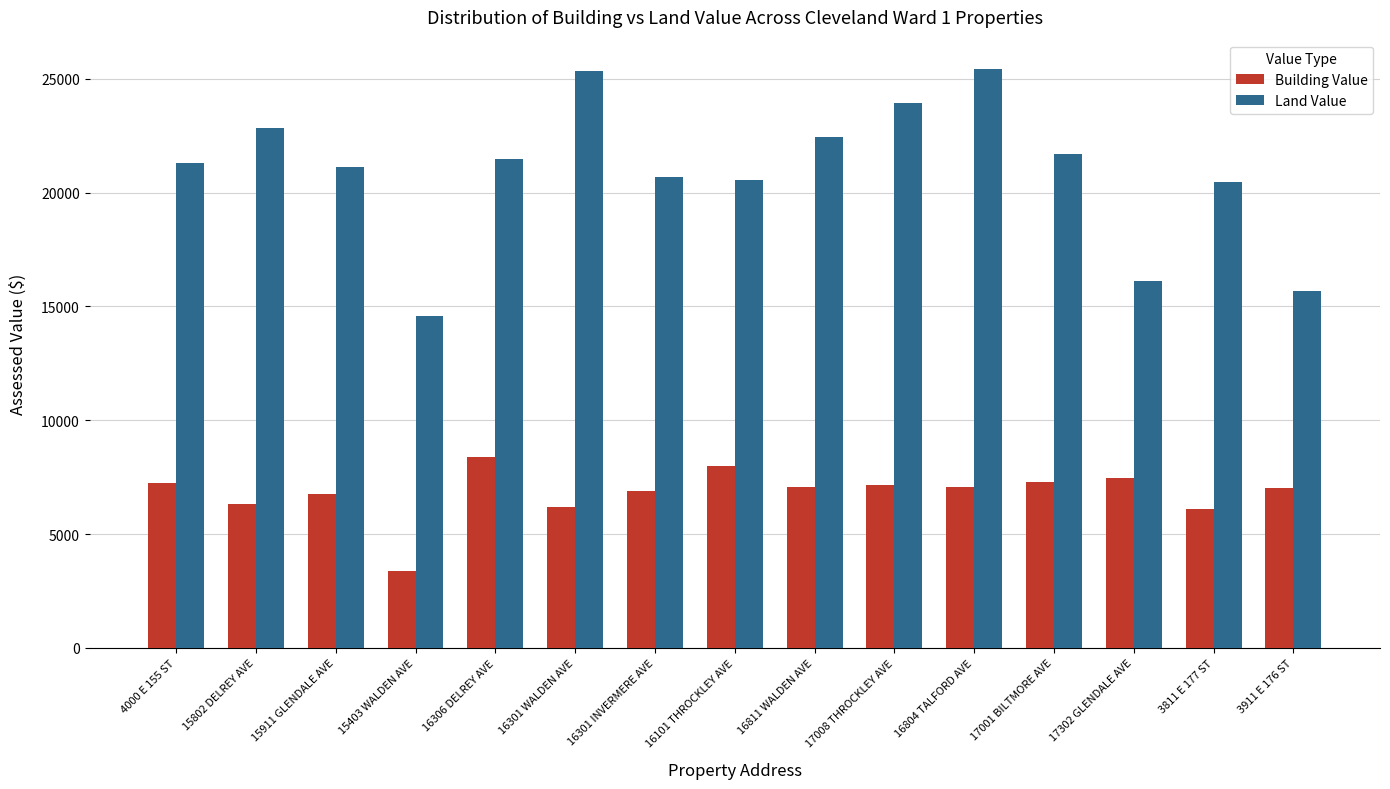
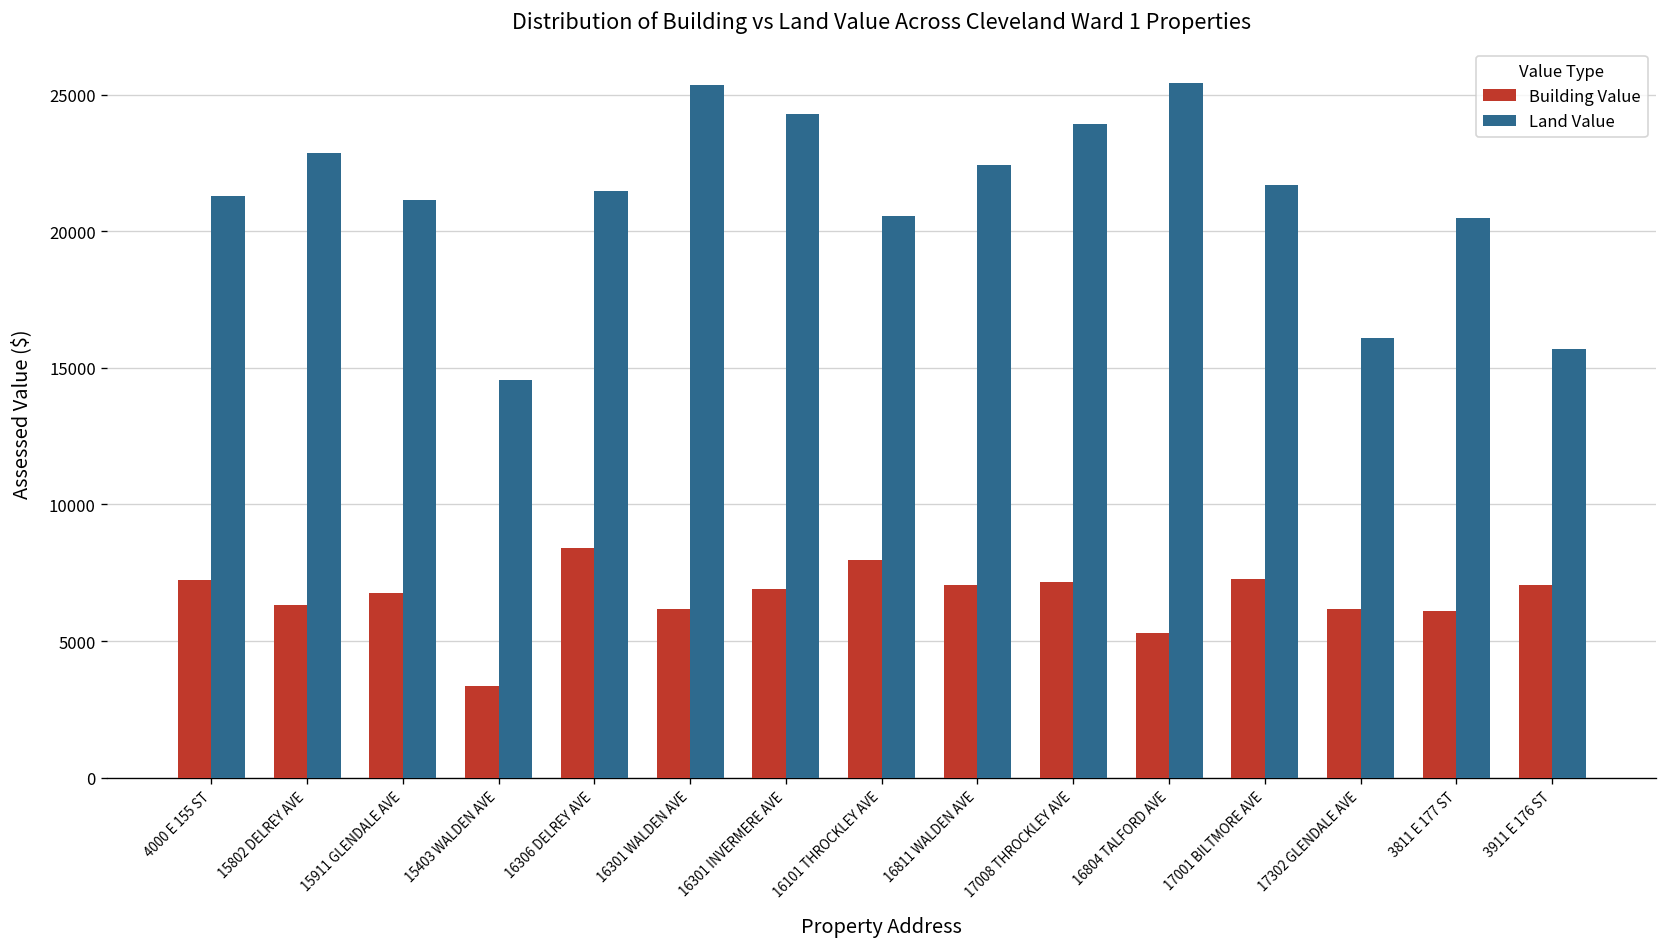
  {
    "Building Value": {
      "4000 E 155 ST": 7200,
      "15802 DELREY AVE": 6300,
      "15911 GLENDALE AVE": 6800,
      "15403 WALDEN AVE": 3400,
      "16306 DELREY AVE": 8400,
      "16301 WALDEN AVE": 6200,
      "16301 INVERMERE AVE": 6900,
      "16101 THROCKLEY AVE": 8000,
      "16811 WALDEN AVE": 7100,
      "17008 THROCKLEY AVE": 7200,
-     "16804 TALFORD AVE": 7100,
+     "16804 TALFORD AVE": 5300,
      "17001 BILTMORE AVE": 7300,
-     "17302 GLENDALE AVE": 7500,
+     "17302 GLENDALE AVE": 6200,
      "3811 E 177 ST": 6100,
      "3911 E 176 ST": 7000
    },
    "Land Value": {
      "4000 E 155 ST": 21300,
      "15802 DELREY AVE": 22900,
      "15911 GLENDALE AVE": 21100,
      "15403 WALDEN AVE": 14600,
      "16306 DELREY AVE": 21500,
      "16301 WALDEN AVE": 25300,
-     "16301 INVERMERE AVE": 20700,
+     "16301 INVERMERE AVE": 24300,
      "16101 THROCKLEY AVE": 20500,
      "16811 WALDEN AVE": 22400,
      "17008 THROCKLEY AVE": 23900,
      "16804 TALFORD AVE": 25400,
      "17001 BILTMORE AVE": 21700,
      "17302 GLENDALE AVE": 16100,
      "3811 E 177 ST": 20500,
      "3911 E 176 ST": 15700
    }
  }
